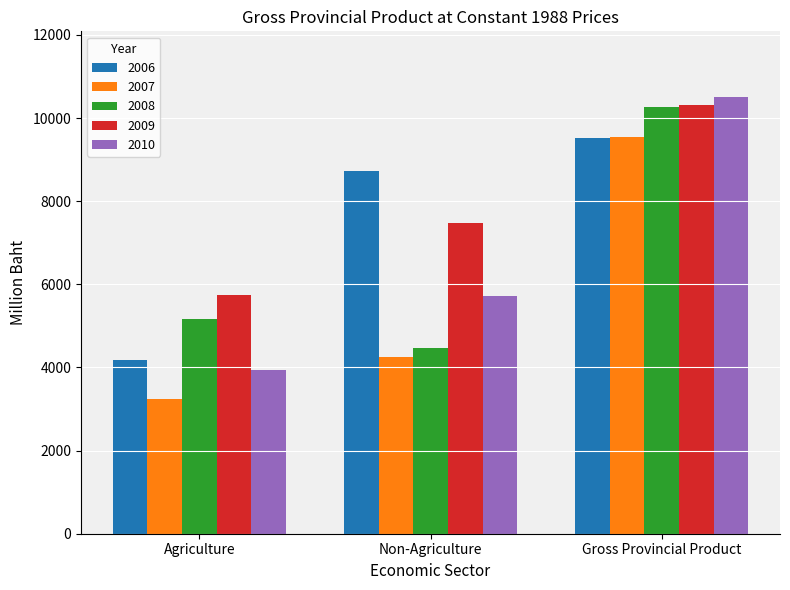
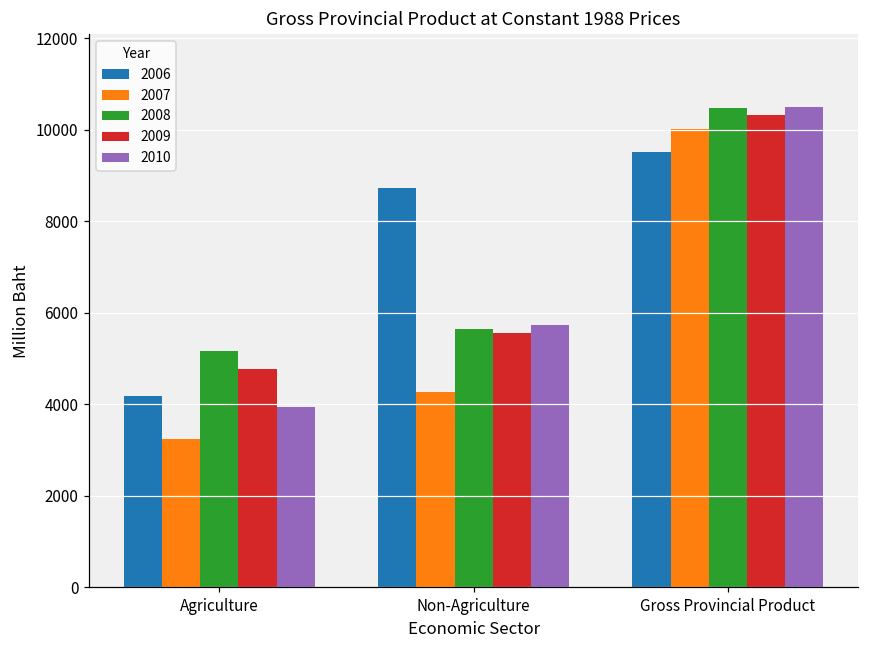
  {
    "2006": {
      "Agriculture": 4200,
      "Non-Agriculture": 8700,
      "Gross Provincial Product": 9500
    },
    "2007": {
      "Agriculture": 3200,
      "Non-Agriculture": 4300,
-     "Gross Provincial Product": 9500
+     "Gross Provincial Product": 10000
    },
    "2008": {
      "Agriculture": 5200,
-     "Non-Agriculture": 4500,
-     "Gross Provincial Product": 10300
+     "Non-Agriculture": 5600,
+     "Gross Provincial Product": 10500
    },
    "2009": {
-     "Agriculture": 5700,
-     "Non-Agriculture": 7500,
+     "Agriculture": 4800,
+     "Non-Agriculture": 5600,
      "Gross Provincial Product": 10300
    },
    "2010": {
      "Agriculture": 3900,
      "Non-Agriculture": 5700,
      "Gross Provincial Product": 10500
    }
  }
